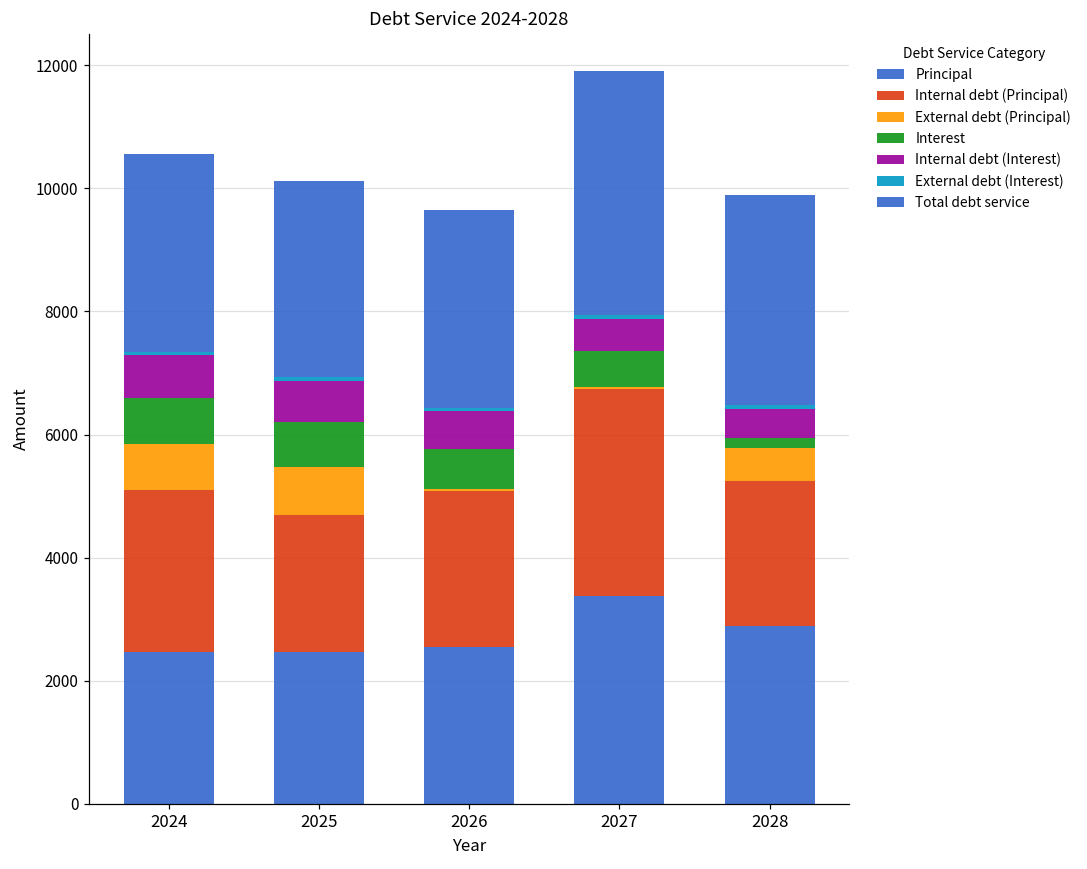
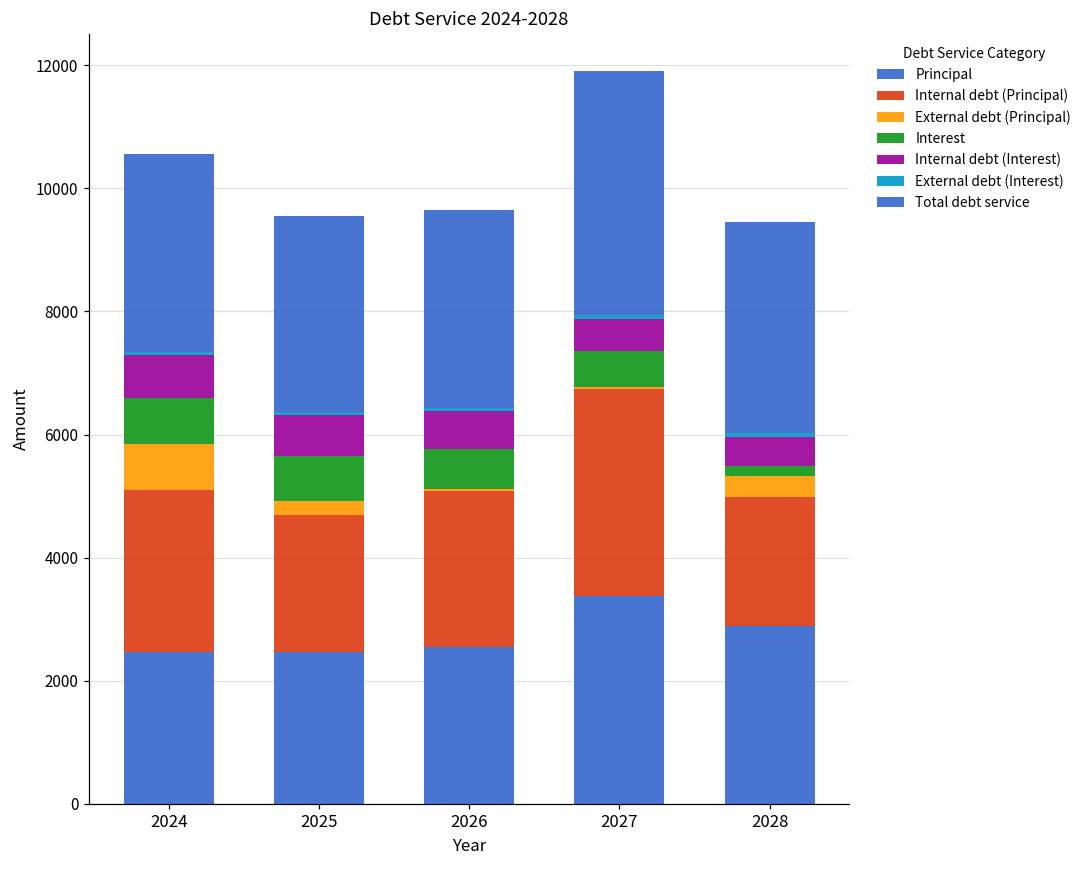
  {
    "Internal debt (Principal)": {
      "2024": 2600,
      "2025": 2200,
      "2026": 2500,
      "2027": 3400,
-     "2028": 2400
+     "2028": 2100
    },
    "External debt (Principal)": {
      "2024": 700,
-     "2025": 800,
-     "2028": 500
+     "2025": 200,
+     "2028": 300
    },
    "Interest": {
      "2024": 800,
      "2025": 700,
      "2026": 700,
      "2027": 600,
      "2028": 200
    },
    "Internal debt (Interest)": {
      "2024": 700,
      "2025": 700,
      "2026": 600,
      "2027": 500,
      "2028": 500
    },
    "External debt (Interest)": {
      "2024": 100,
      "2025": 100,
      "2026": 100,
      "2027": 100,
      "2028": 100
    }
  }
